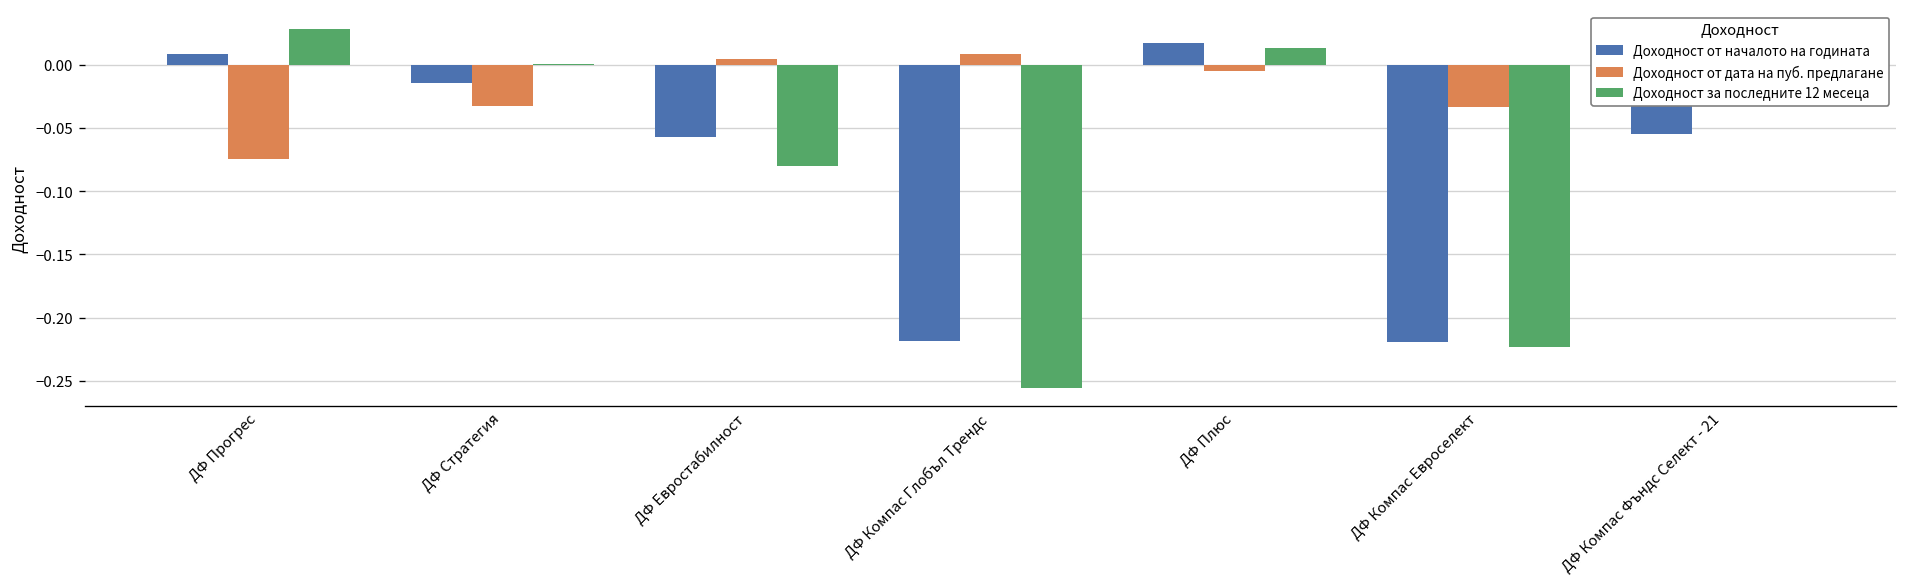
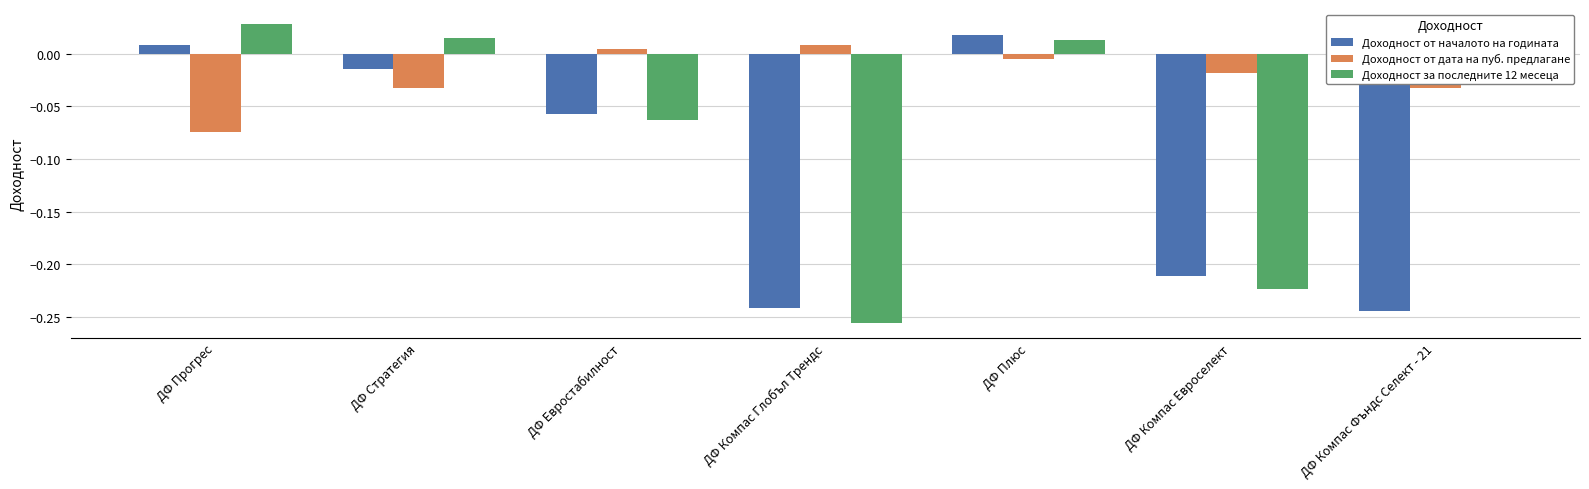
  {
    "Доходност от началото на годината": {
      "ДФ Прогрес": 0.009,
      "ДФ Стратегия": -0.015,
      "ДФ Евростабилност": -0.057,
-     "ДФ Компас Глобъл Трендс": -0.218,
+     "ДФ Компас Глобъл Трендс": -0.241,
      "ДФ Плюс": 0.017,
-     "ДФ Компас Евроселект": -0.219,
-     "ДФ Компас Фъндс Селект - 21": -0.055
+     "ДФ Компас Евроселект": -0.211,
+     "ДФ Компас Фъндс Селект - 21": -0.244
    },
    "Доходност от дата на пуб. предлагане": {
      "ДФ Прогрес": -0.074,
      "ДФ Стратегия": -0.033,
      "ДФ Евростабилност": 0.004,
      "ДФ Компас Глобъл Трендс": 0.008,
      "ДФ Плюс": -0.005,
-     "ДФ Компас Евроселект": -0.034,
+     "ДФ Компас Евроселект": -0.019,
      "ДФ Компас Фъндс Селект - 21": -0.032
    },
    "Доходност за последните 12 месеца": {
      "ДФ Прогрес": 0.028,
-     "ДФ Стратегия": 0.000,
-     "ДФ Евростабилност": -0.080,
+     "ДФ Стратегия": 0.015,
+     "ДФ Евростабилност": -0.063,
      "ДФ Компас Глобъл Трендс": -0.255,
      "ДФ Плюс": 0.013,
      "ДФ Компас Евроселект": -0.223
    }
  }
